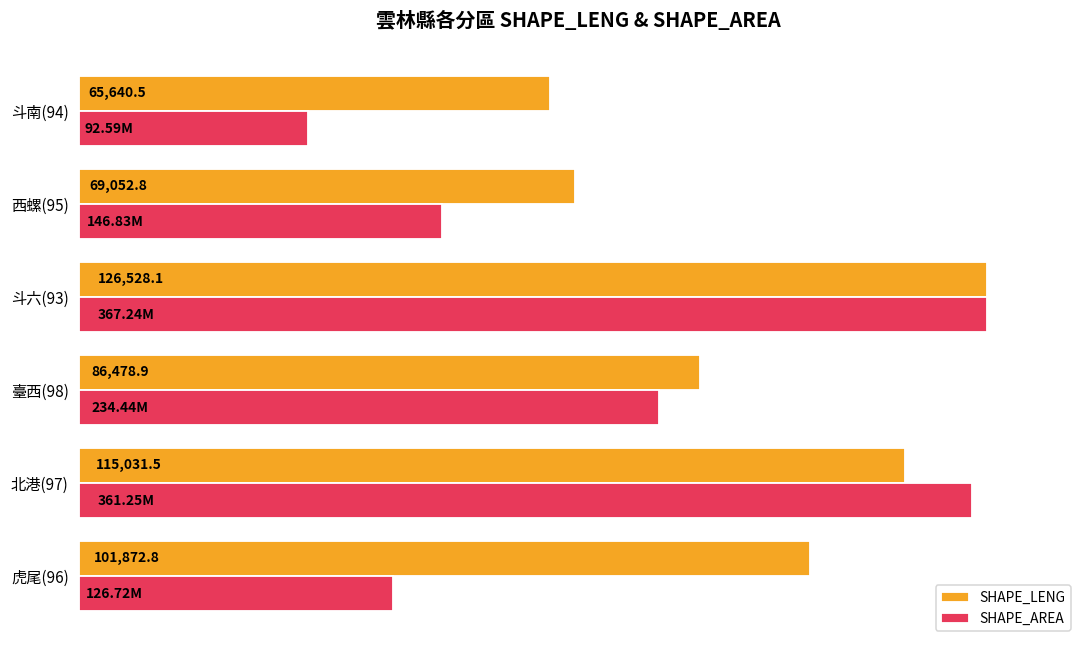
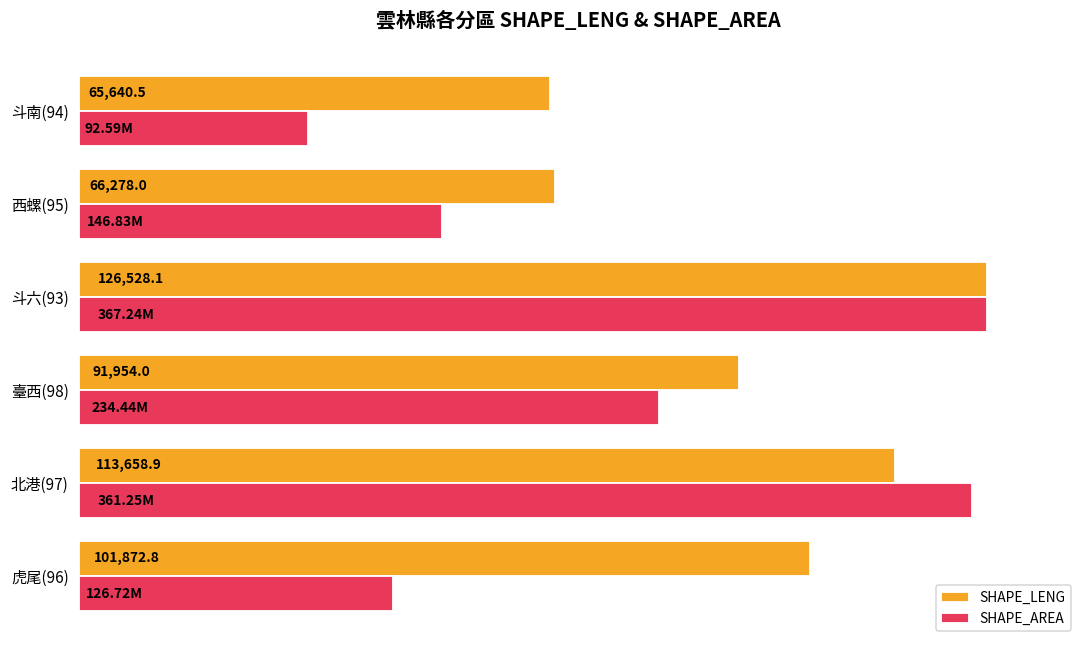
  {
    "SHAPE_LENG": {
-     "西螺(95)": "69,052.8",
-     "臺西(98)": "86,478.9",
-     "北港(97)": "115,031.5"
+     "西螺(95)": "66,278.0",
+     "臺西(98)": "91,954.0",
+     "北港(97)": "113,658.9"
    }
  }
